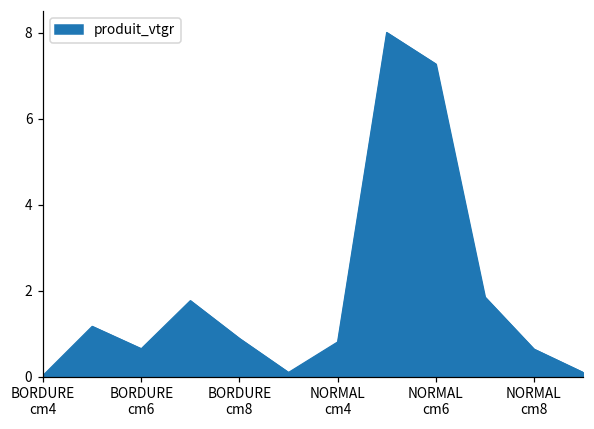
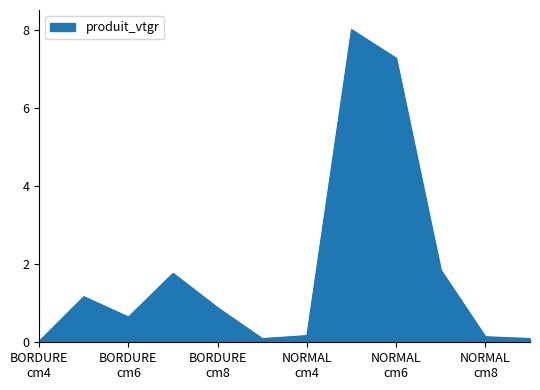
  {
    "BORDURE cm4": 0.0,
    "BORDURE cm6": 0.6,
    "BORDURE cm8": 0.9,
-   "NORMAL cm4": 0.8,
+   "NORMAL cm4": 0.2,
    "NORMAL cm6": 7.3,
-   "NORMAL cm8": 0.6
+   "NORMAL cm8": 0.1
  }
